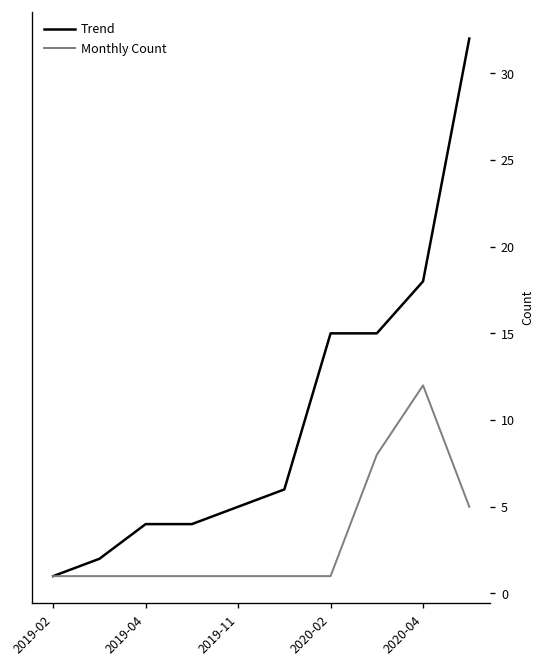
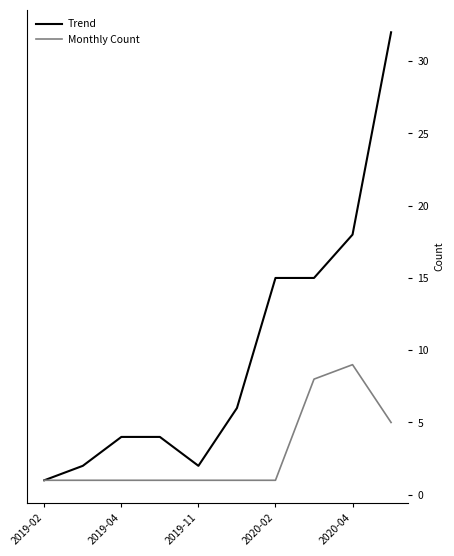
  {
    "Trend": {
      "2019-04": 4,
-     "2019-11": 5,
+     "2019-11": 2,
      "2020-02": 15,
      "2020-04": 18
    },
    "Monthly Count": {
      "2019-04": 1,
      "2019-11": 1,
      "2020-02": 1,
-     "2020-04": 12
+     "2020-04": 9
    }
  }
